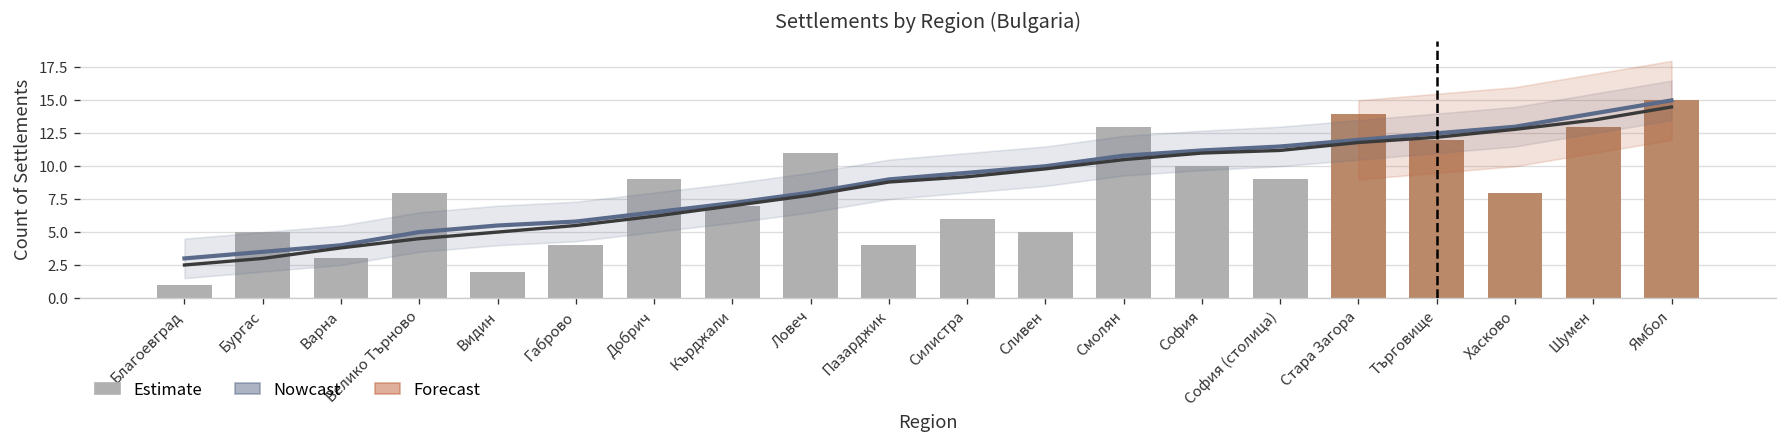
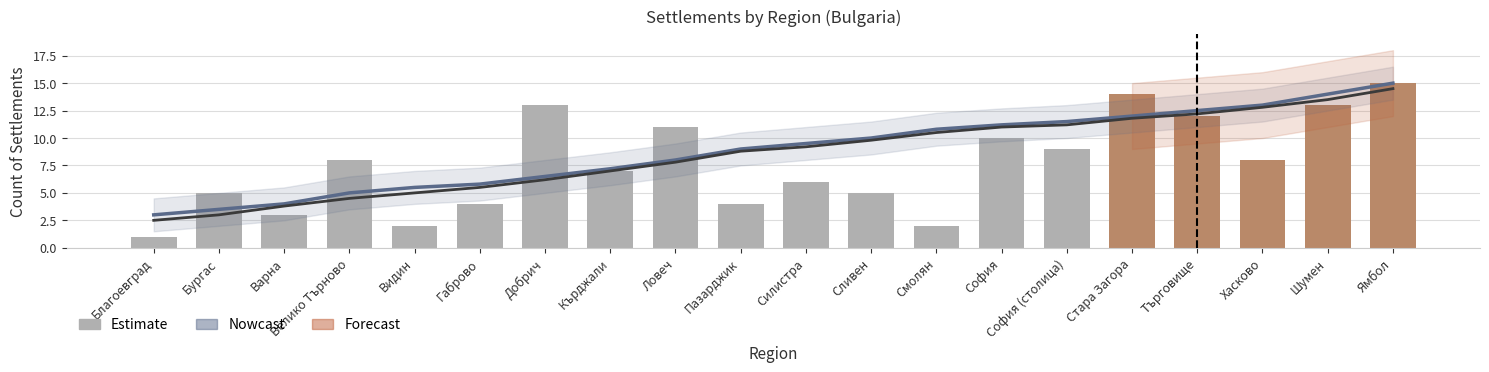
  {
    "Estimate": {
      "Благоевград": 1,
      "Бургас": 5,
      "Варна": 3,
      "Велико Търново": 8,
      "Видин": 2,
      "Габрово": 4,
-     "Добрич": 9,
+     "Добрич": 13,
      "Кърджали": 7,
      "Ловеч": 11,
      "Пазарджик": 4,
      "Силистра": 6,
      "Сливен": 5,
-     "Смолян": 13,
+     "Смолян": 2,
      "София": 10,
      "София (столица)": 9,
      "Стара Загора": 14,
      "Търговище": 12,
      "Хасково": 8,
      "Шумен": 13,
      "Ямбол": 15
    }
  }
